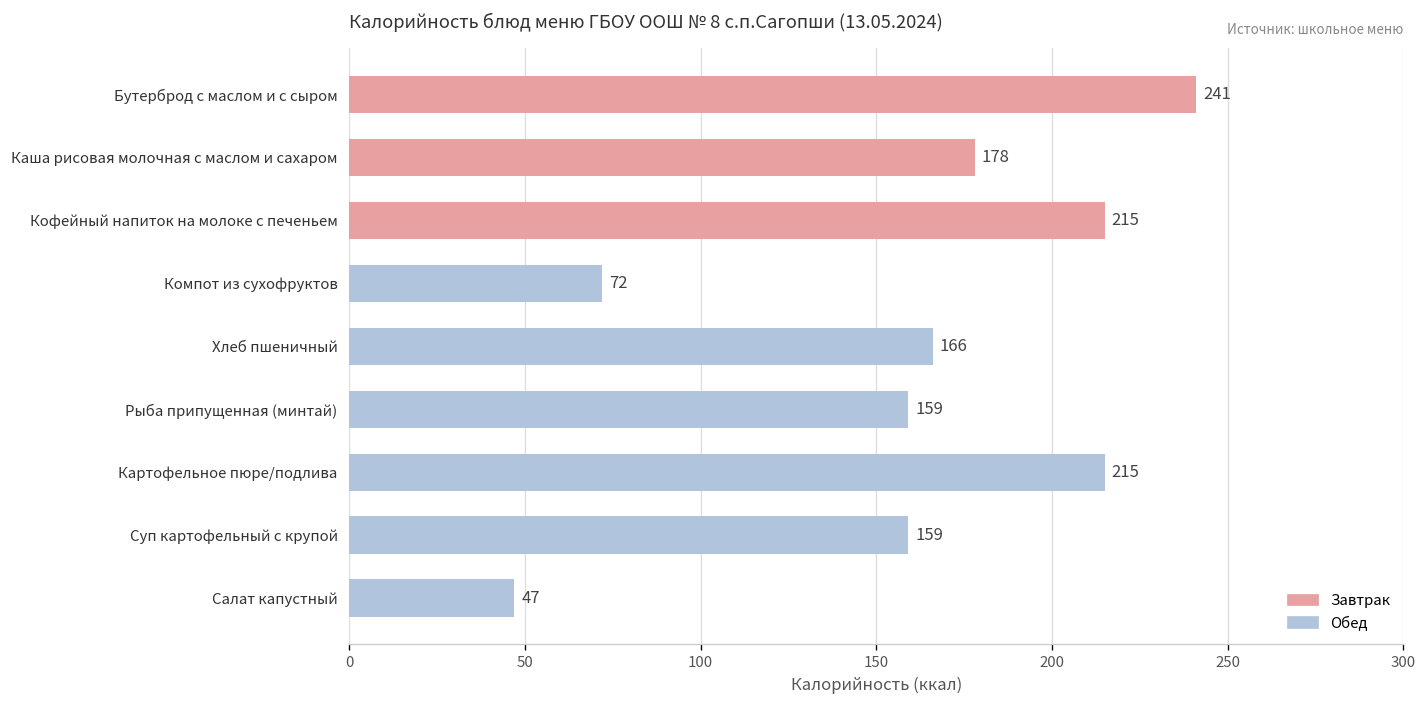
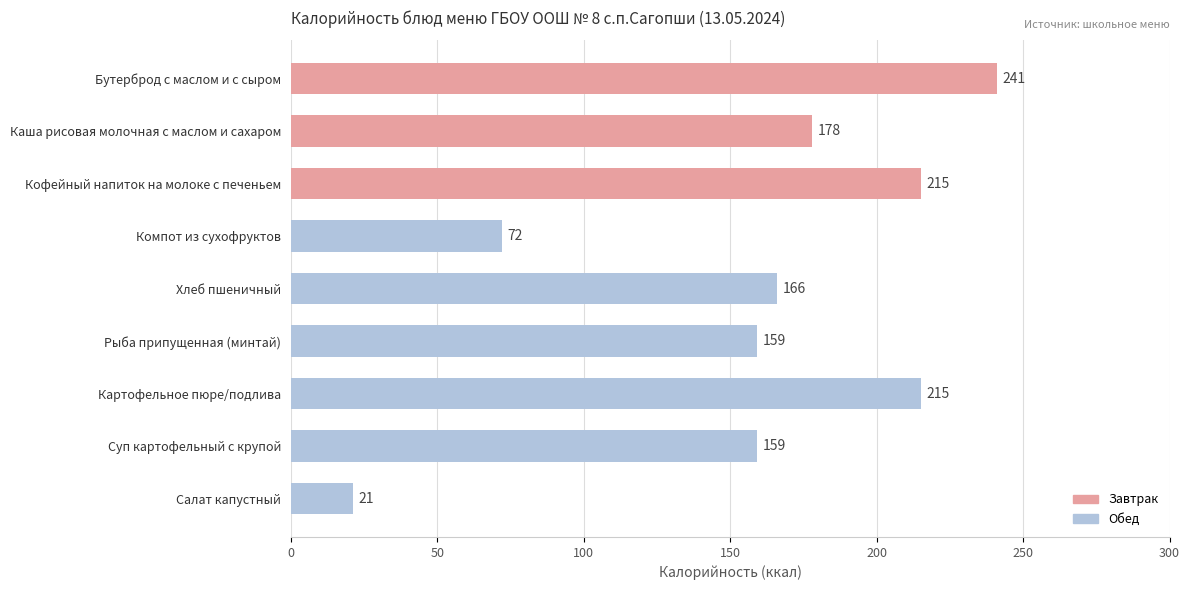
  {
    "Бутерброд с маслом и с сыром": 241,
    "Каша рисовая молочная с маслом и сахаром": 178,
    "Кофейный напиток на молоке с печеньем": 215,
    "Компот из сухофруктов": 72,
    "Хлеб пшеничный": 166,
    "Рыба припущенная (минтай)": 159,
    "Картофельное пюре/подлива": 215,
    "Суп картофельный с крупой": 159,
-   "Салат капустный": 47
+   "Салат капустный": 21
  }
